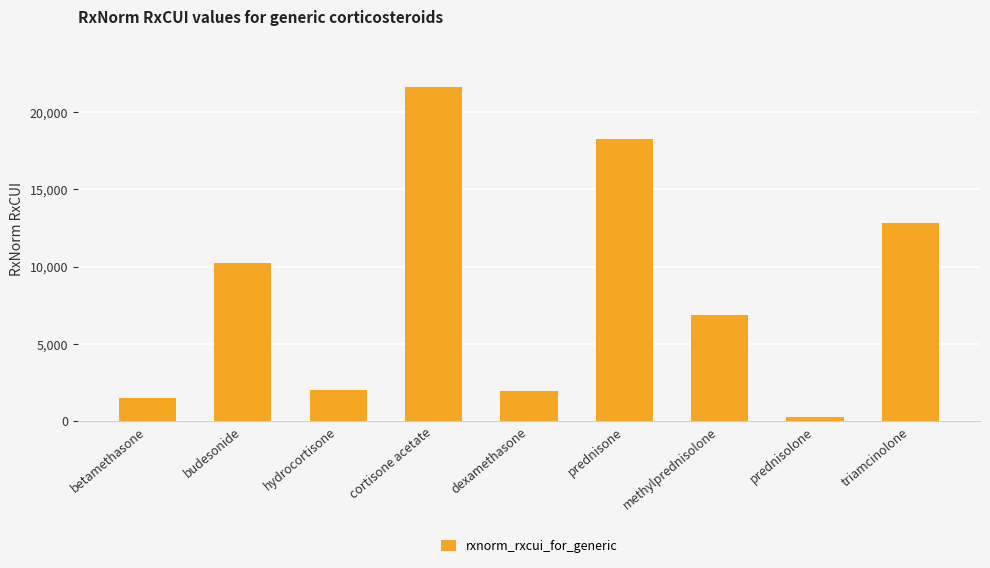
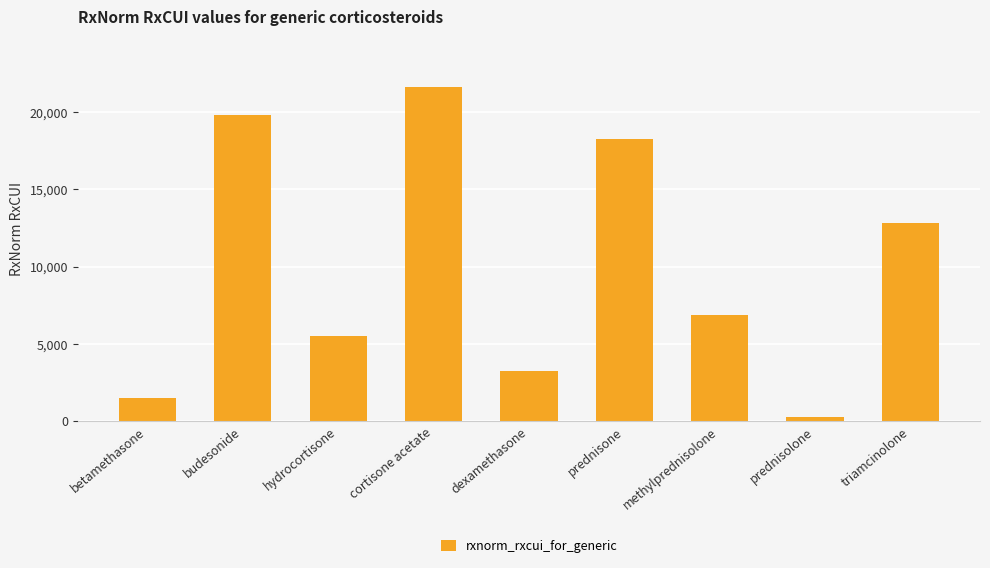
  {
    "betamethasone": "1,500",
-   "budesonide": "10,300",
-   "hydrocortisone": "2,000",
+   "budesonide": "19,800",
+   "hydrocortisone": "5,500",
    "cortisone acetate": "21,700",
-   "dexamethasone": "1,900",
+   "dexamethasone": "3,300",
    "prednisone": "18,300",
    "methylprednisolone": "6,900",
    "prednisolone": "300",
    "triamcinolone": "12,800"
  }
